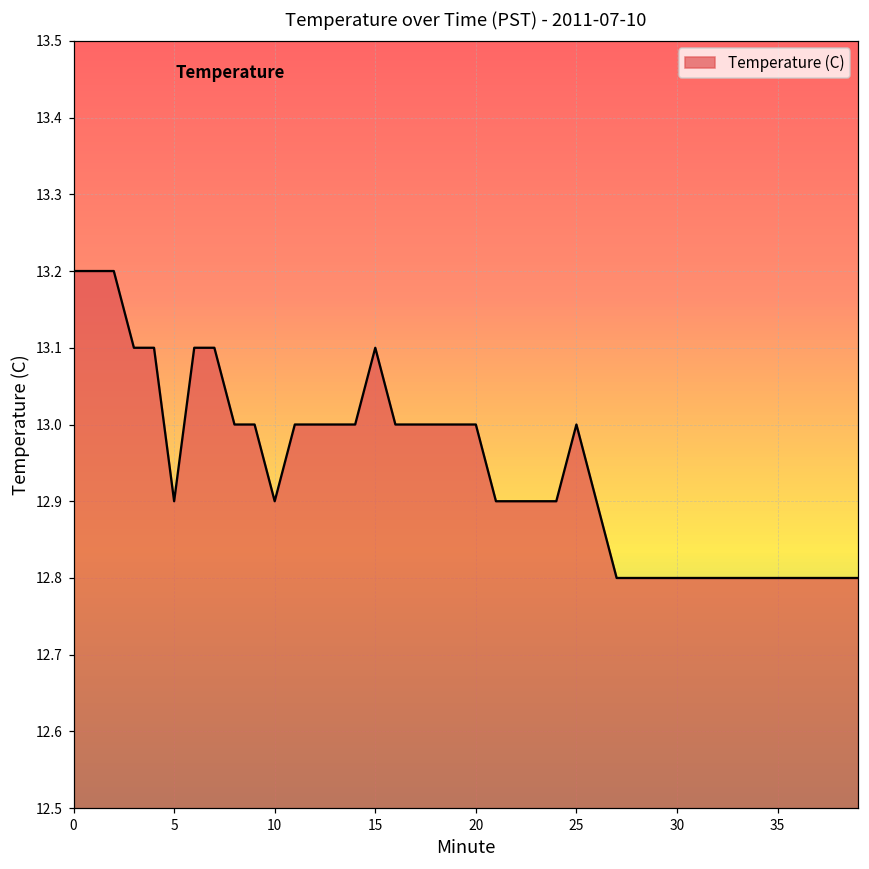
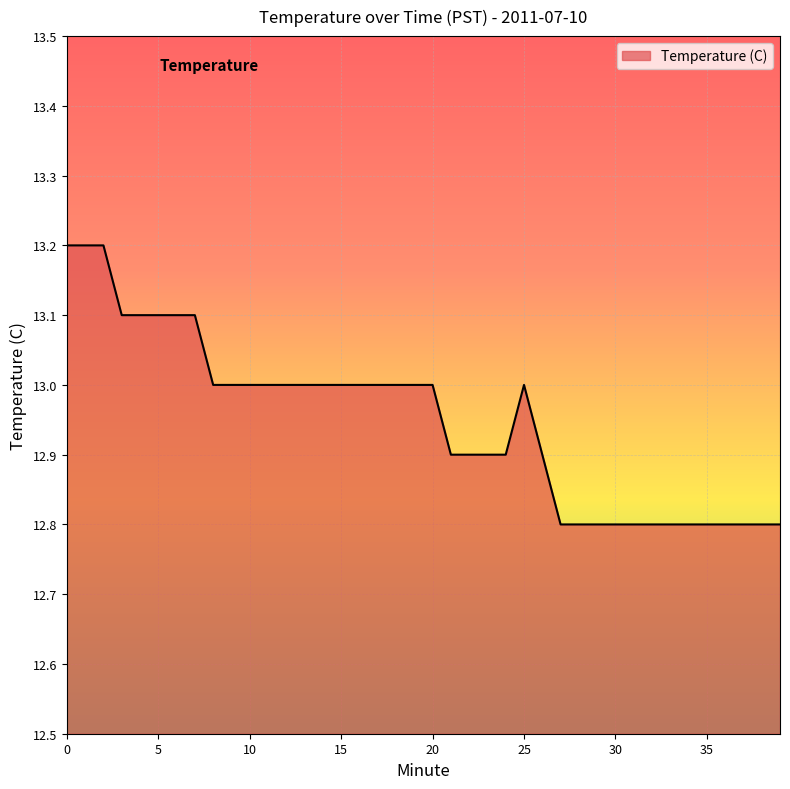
  {
    "0": 13.2,
-   "5": 12.9,
-   "10": 12.9,
-   "15": 13.1,
+   "5": 13.1,
+   "10": 13.0,
+   "15": 13.0,
    "20": 13.0,
    "25": 13.0,
    "30": 12.8,
    "35": 12.8
  }
